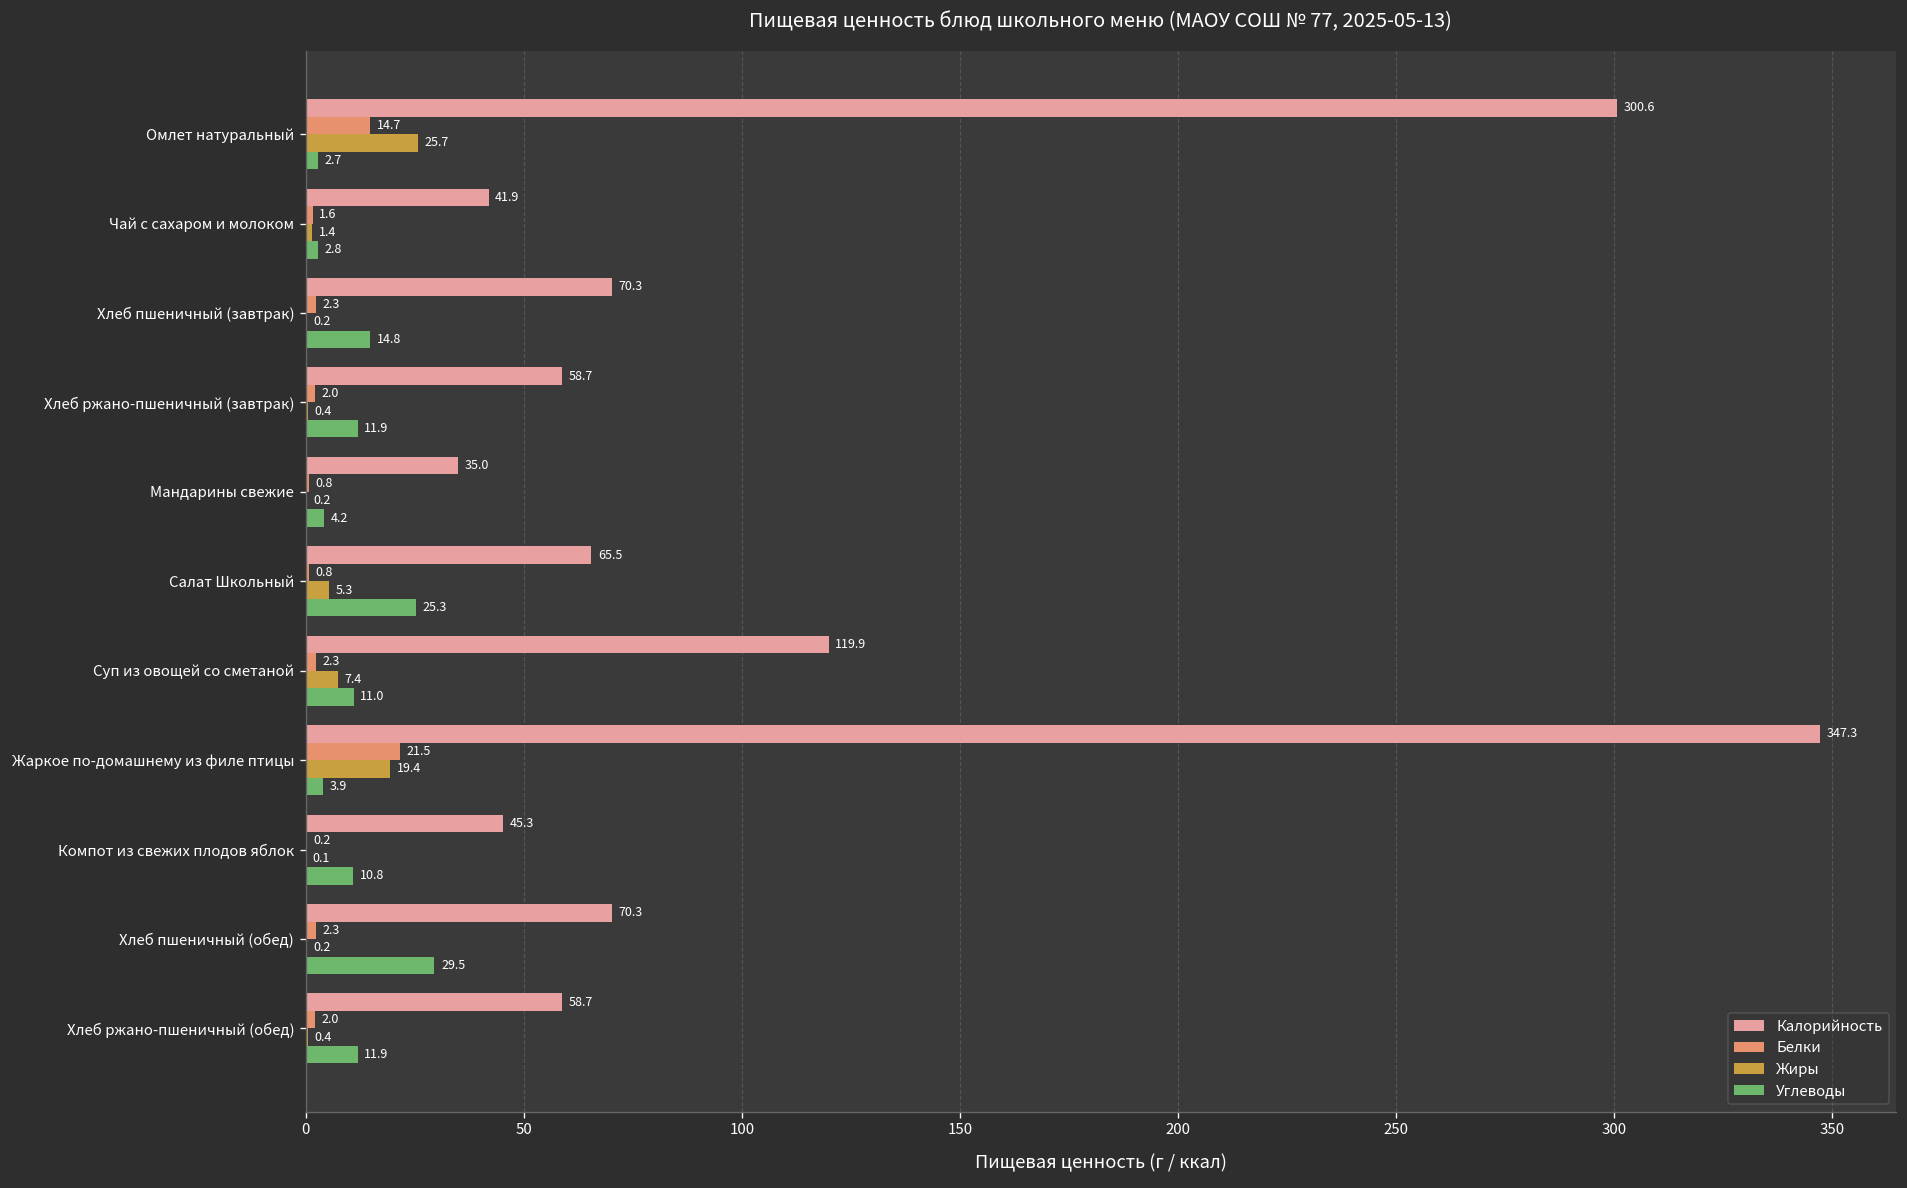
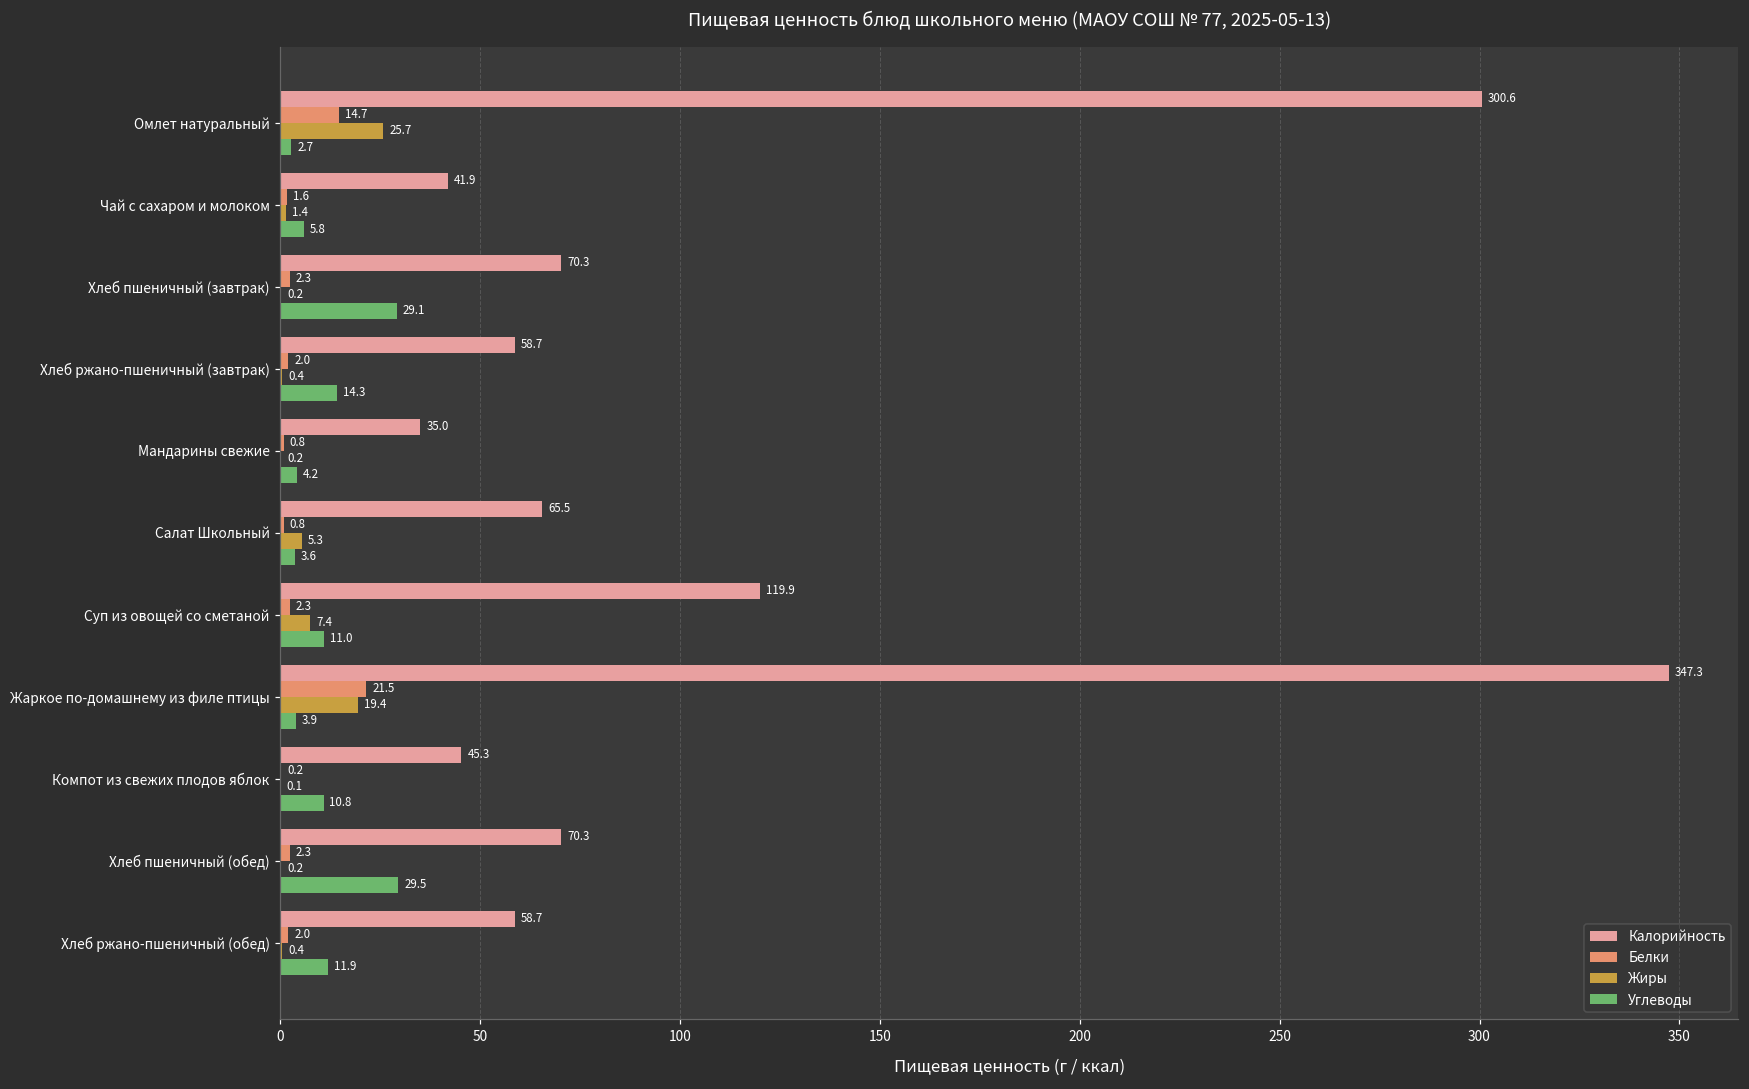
  {
    "Углеводы": {
      "Омлет натуральный": 2.7,
-     "Чай с сахаром и молоком": 2.8,
-     "Хлеб пшеничный (завтрак)": 14.8,
-     "Хлеб ржано-пшеничный (завтрак)": 11.9,
+     "Чай с сахаром и молоком": 5.8,
+     "Хлеб пшеничный (завтрак)": 29.1,
+     "Хлеб ржано-пшеничный (завтрак)": 14.3,
      "Мандарины свежие": 4.2,
-     "Салат Школьный": 25.3,
+     "Салат Школьный": 3.6,
      "Суп из овощей со сметаной": 11.0,
      "Жаркое по-домашнему из филе птицы": 3.9,
      "Компот из свежих плодов яблок": 10.8,
      "Хлеб пшеничный (обед)": 29.5,
      "Хлеб ржано-пшеничный (обед)": 11.9
    }
  }
